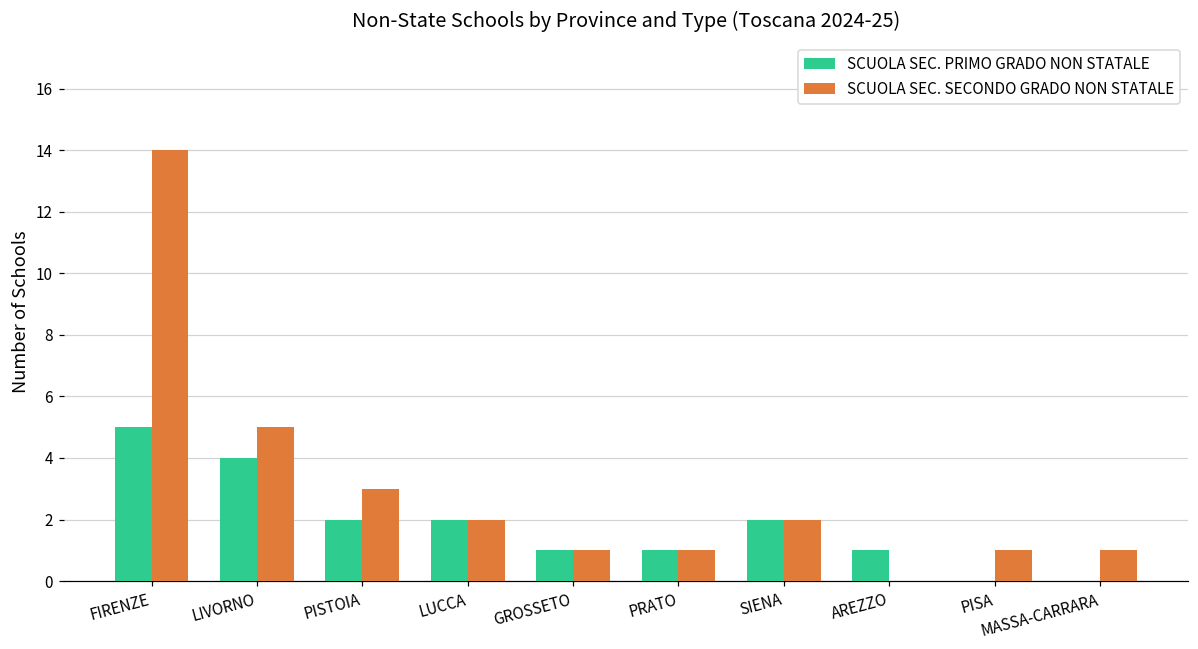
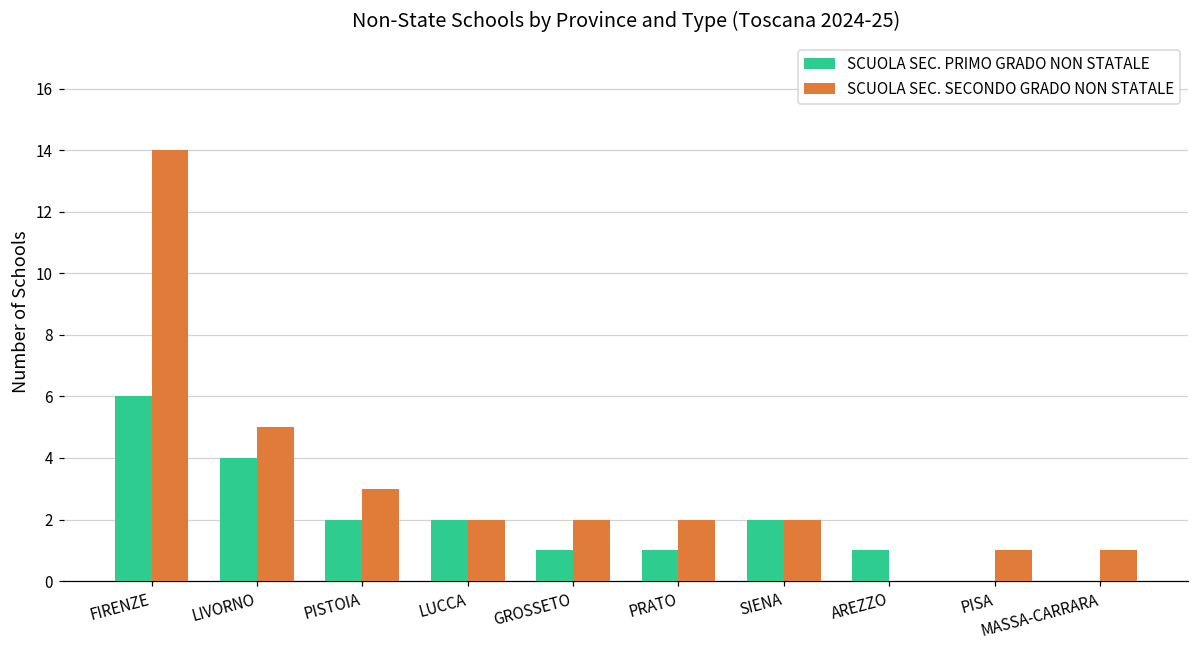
  {
    "SCUOLA SEC. PRIMO GRADO NON STATALE": {
-     "FIRENZE": 5,
+     "FIRENZE": 6,
      "LIVORNO": 4,
      "PISTOIA": 2,
      "LUCCA": 2,
      "GROSSETO": 1,
      "PRATO": 1,
      "SIENA": 2,
      "AREZZO": 1,
      "PISA": 0,
      "MASSA-CARRARA": 0
    },
    "SCUOLA SEC. SECONDO GRADO NON STATALE": {
      "FIRENZE": 14,
      "LIVORNO": 5,
      "PISTOIA": 3,
      "LUCCA": 2,
-     "GROSSETO": 1,
-     "PRATO": 1,
+     "GROSSETO": 2,
+     "PRATO": 2,
      "SIENA": 2,
      "AREZZO": 0,
      "PISA": 1,
      "MASSA-CARRARA": 1
    }
  }
